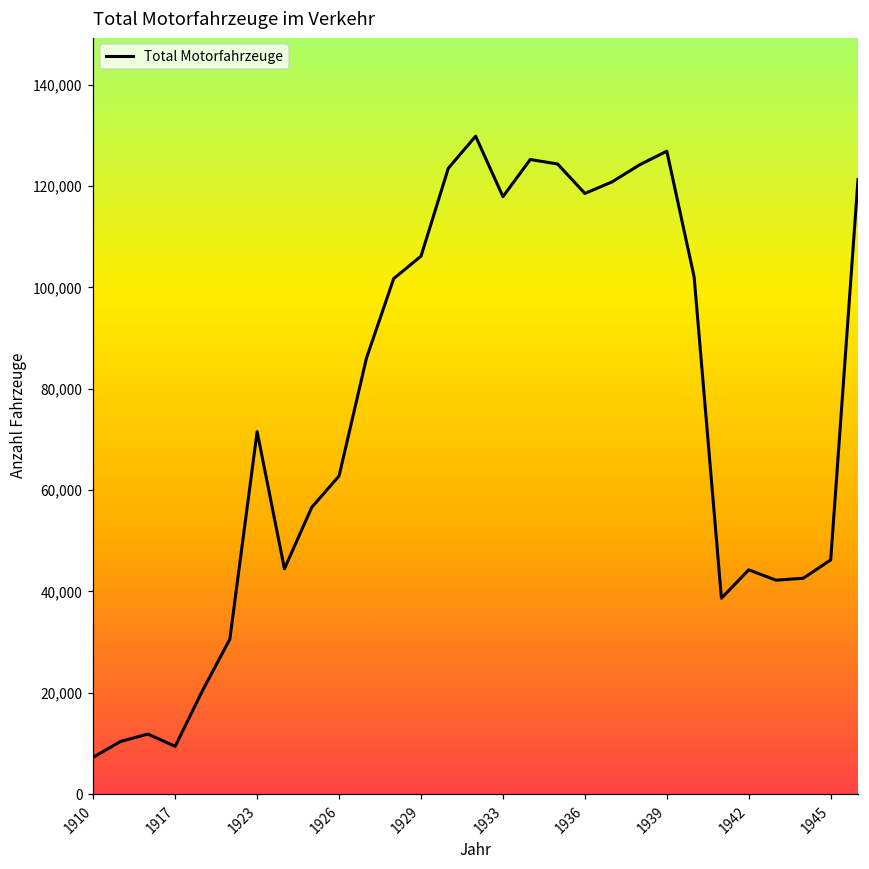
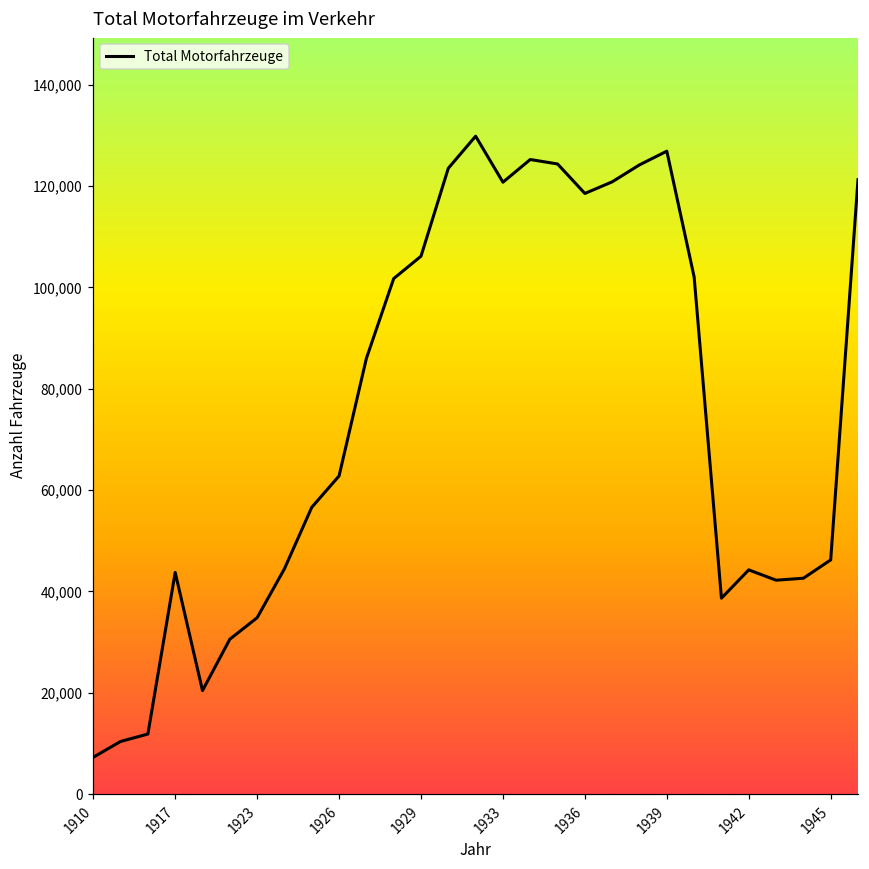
  {
    "1910": "7,000",
-   "1917": "9,000",
-   "1923": "72,000",
+   "1917": "44,000",
+   "1923": "35,000",
    "1926": "63,000",
    "1929": "106,000",
-   "1933": "118,000",
+   "1933": "121,000",
    "1936": "119,000",
    "1939": "127,000",
    "1942": "44,000",
    "1945": "46,000"
  }
